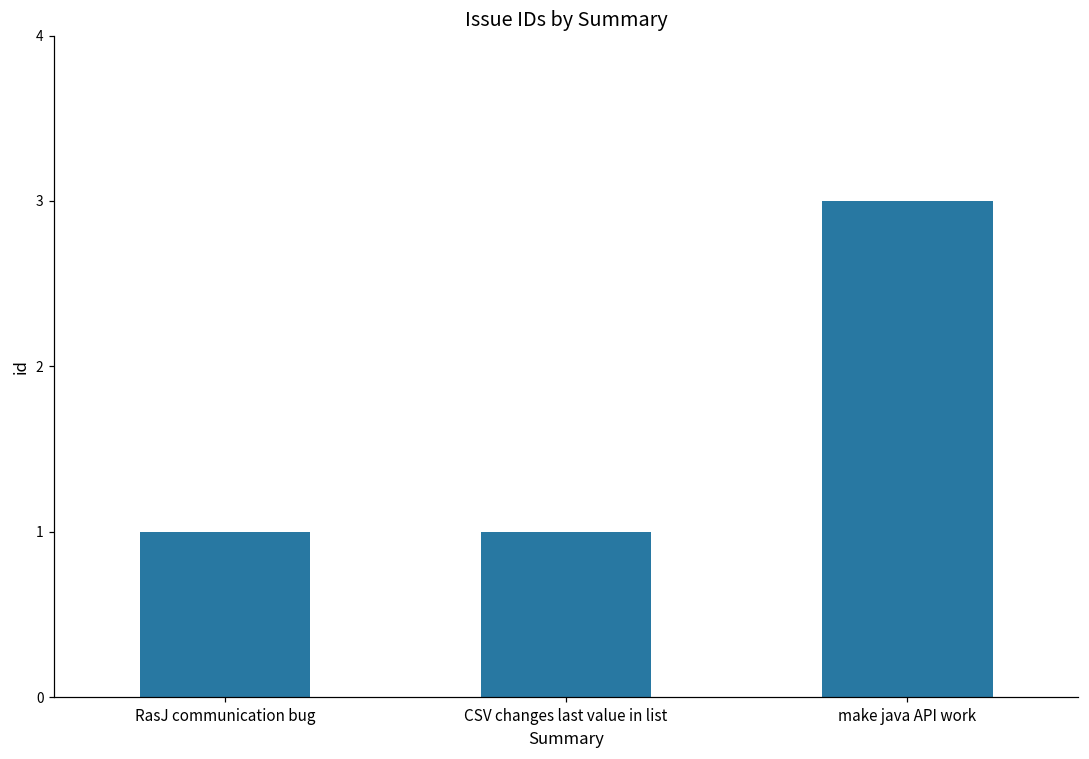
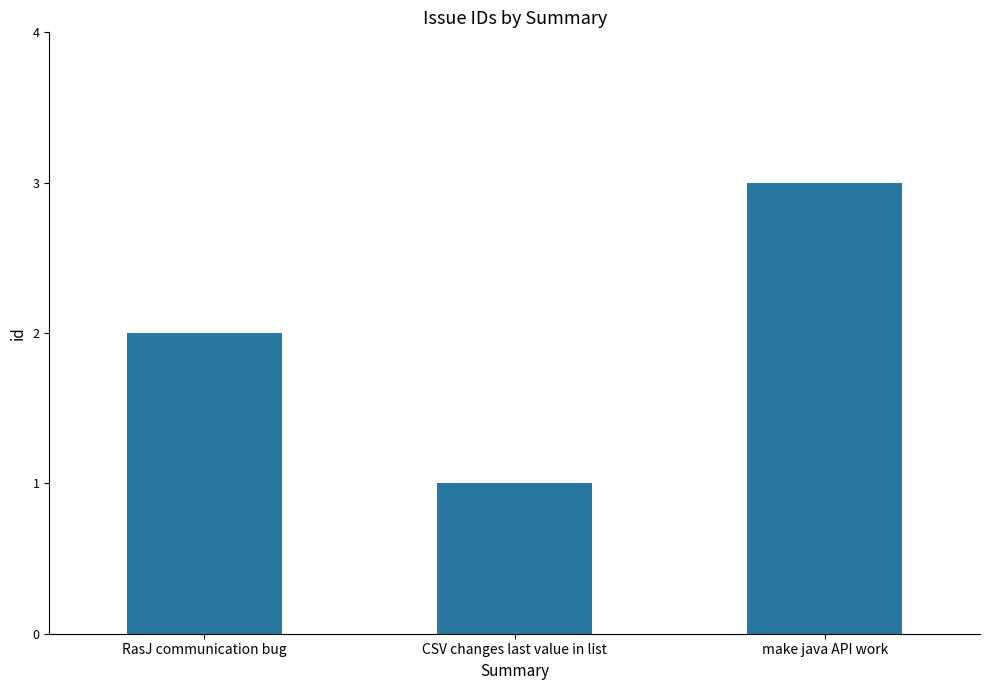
  {
-   "RasJ communication bug": 1,
+   "RasJ communication bug": 2,
    "CSV changes last value in list": 1,
    "make java API work": 3
  }
